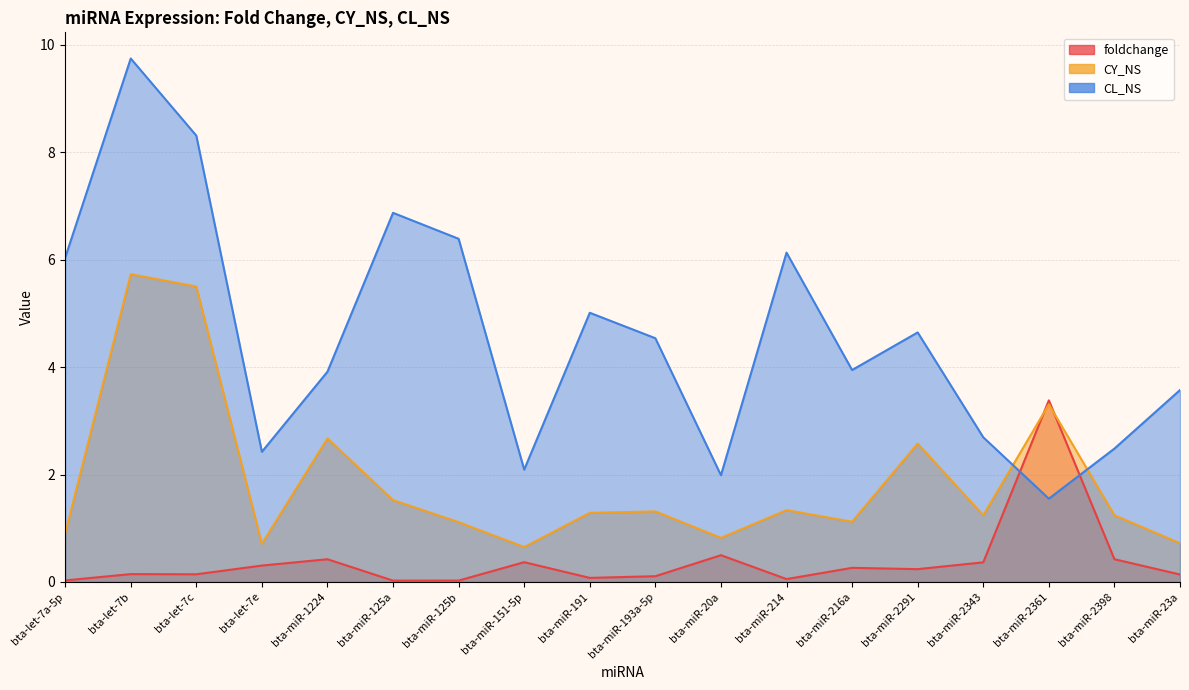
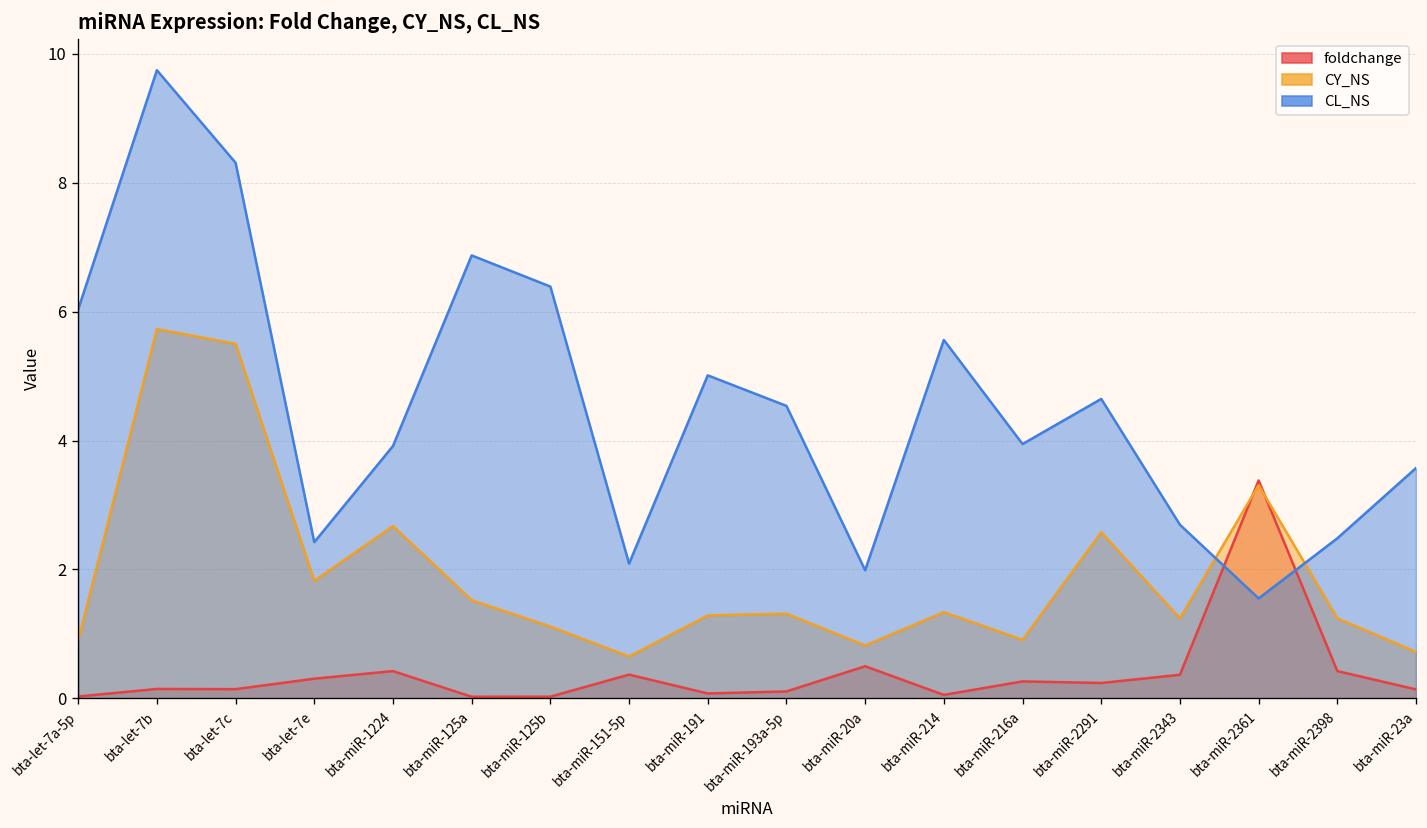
  {
    "foldchange": {
      "bta-let-7a-5p": 0.0,
      "bta-let-7b": 0.1,
      "bta-let-7c": 0.1,
      "bta-let-7e": 0.3,
      "bta-miR-1224": 0.4,
      "bta-miR-125a": 0.0,
      "bta-miR-125b": 0.0,
      "bta-miR-151-5p": 0.4,
      "bta-miR-191": 0.1,
      "bta-miR-193a-5p": 0.1,
      "bta-miR-20a": 0.5,
      "bta-miR-214": 0.1,
      "bta-miR-216a": 0.3,
      "bta-miR-2291": 0.2,
      "bta-miR-2343": 0.4,
      "bta-miR-2361": 3.4,
      "bta-miR-2398": 0.4,
      "bta-miR-23a": 0.1
    },
    "CY_NS": {
      "bta-let-7a-5p": 0.9,
      "bta-let-7b": 5.7,
      "bta-let-7c": 5.5,
-     "bta-let-7e": 0.7,
+     "bta-let-7e": 1.8,
      "bta-miR-1224": 2.7,
      "bta-miR-125a": 1.5,
      "bta-miR-125b": 1.1,
      "bta-miR-151-5p": 0.6,
      "bta-miR-191": 1.3,
      "bta-miR-193a-5p": 1.3,
      "bta-miR-20a": 0.8,
      "bta-miR-214": 1.3,
-     "bta-miR-216a": 1.1,
+     "bta-miR-216a": 0.9,
      "bta-miR-2291": 2.6,
      "bta-miR-2343": 1.2,
      "bta-miR-2361": 3.3,
      "bta-miR-2398": 1.2,
      "bta-miR-23a": 0.7
    },
    "CL_NS": {
      "bta-let-7a-5p": 6.0,
      "bta-let-7b": 9.7,
      "bta-let-7c": 8.3,
      "bta-let-7e": 2.4,
      "bta-miR-1224": 3.9,
      "bta-miR-125a": 6.9,
      "bta-miR-125b": 6.4,
      "bta-miR-151-5p": 2.1,
      "bta-miR-191": 5.0,
      "bta-miR-193a-5p": 4.5,
      "bta-miR-20a": 2.0,
-     "bta-miR-214": 6.1,
+     "bta-miR-214": 5.6,
      "bta-miR-216a": 3.9,
      "bta-miR-2291": 4.6,
      "bta-miR-2343": 2.7,
      "bta-miR-2361": 1.6,
      "bta-miR-2398": 2.5,
      "bta-miR-23a": 3.6
    }
  }
